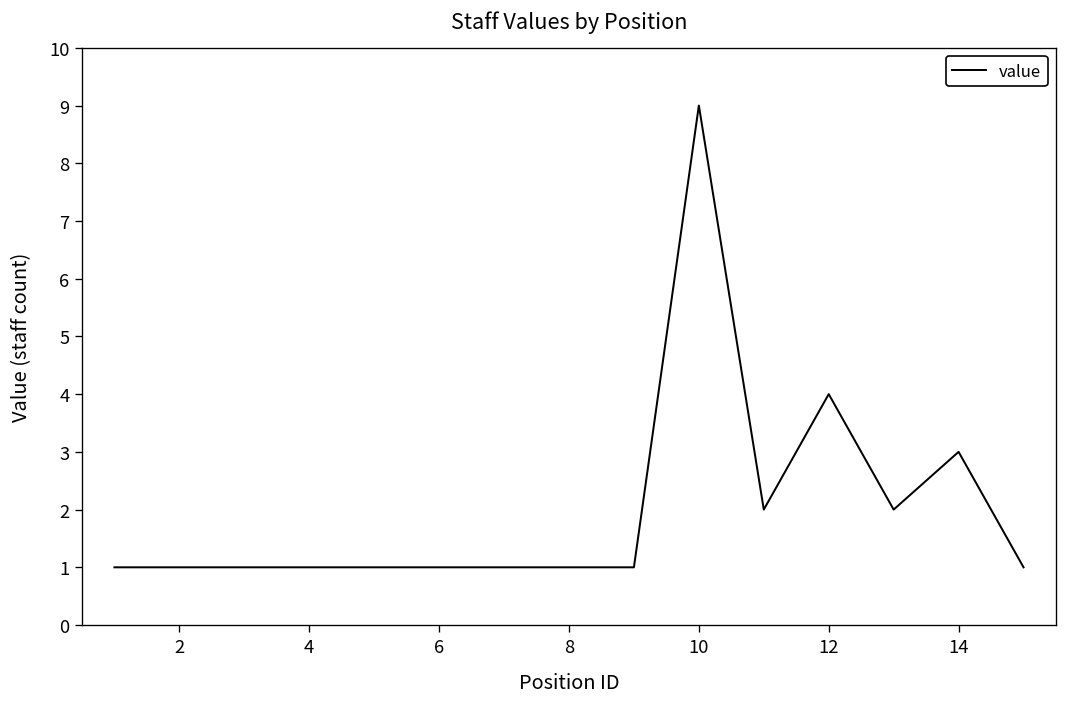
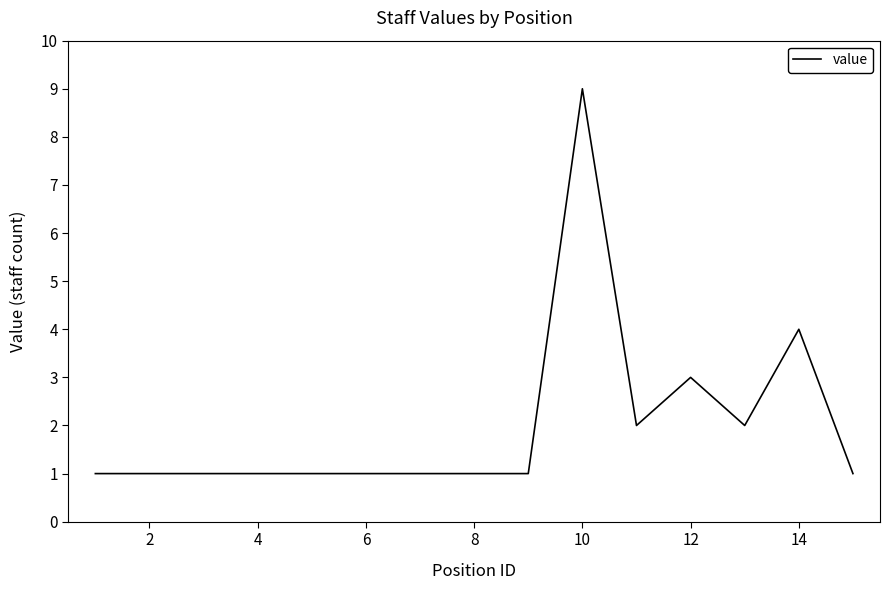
  {
    "2": 1,
    "4": 1,
    "6": 1,
    "8": 1,
    "10": 9,
-   "12": 4,
-   "14": 3
+   "12": 3,
+   "14": 4
  }
